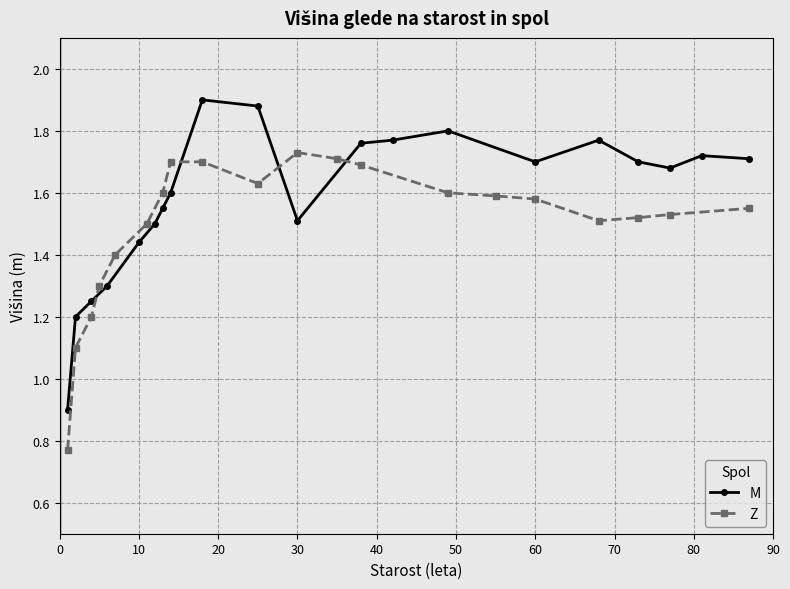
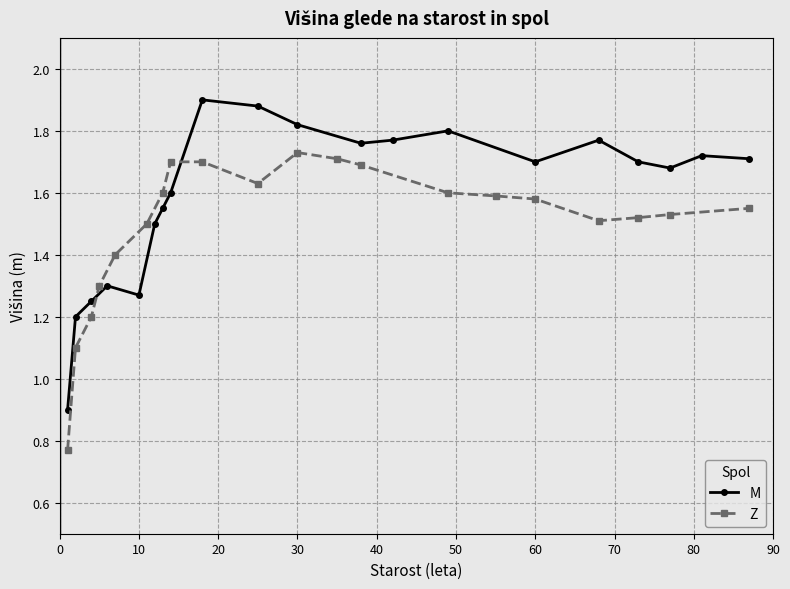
  {
    "M": {
-     "10": 1.44,
-     "30": 1.51,
+     "10": 1.27,
+     "30": 1.82,
      "60": 1.70
    },
    "Z": {
      "30": 1.73,
      "60": 1.58
    }
  }
